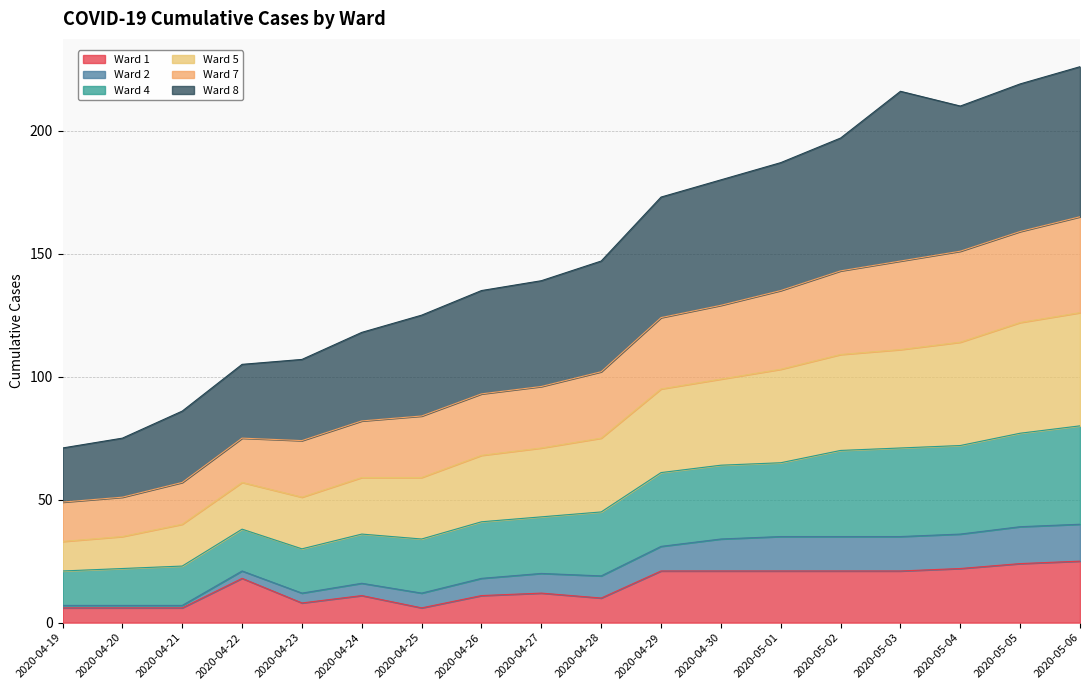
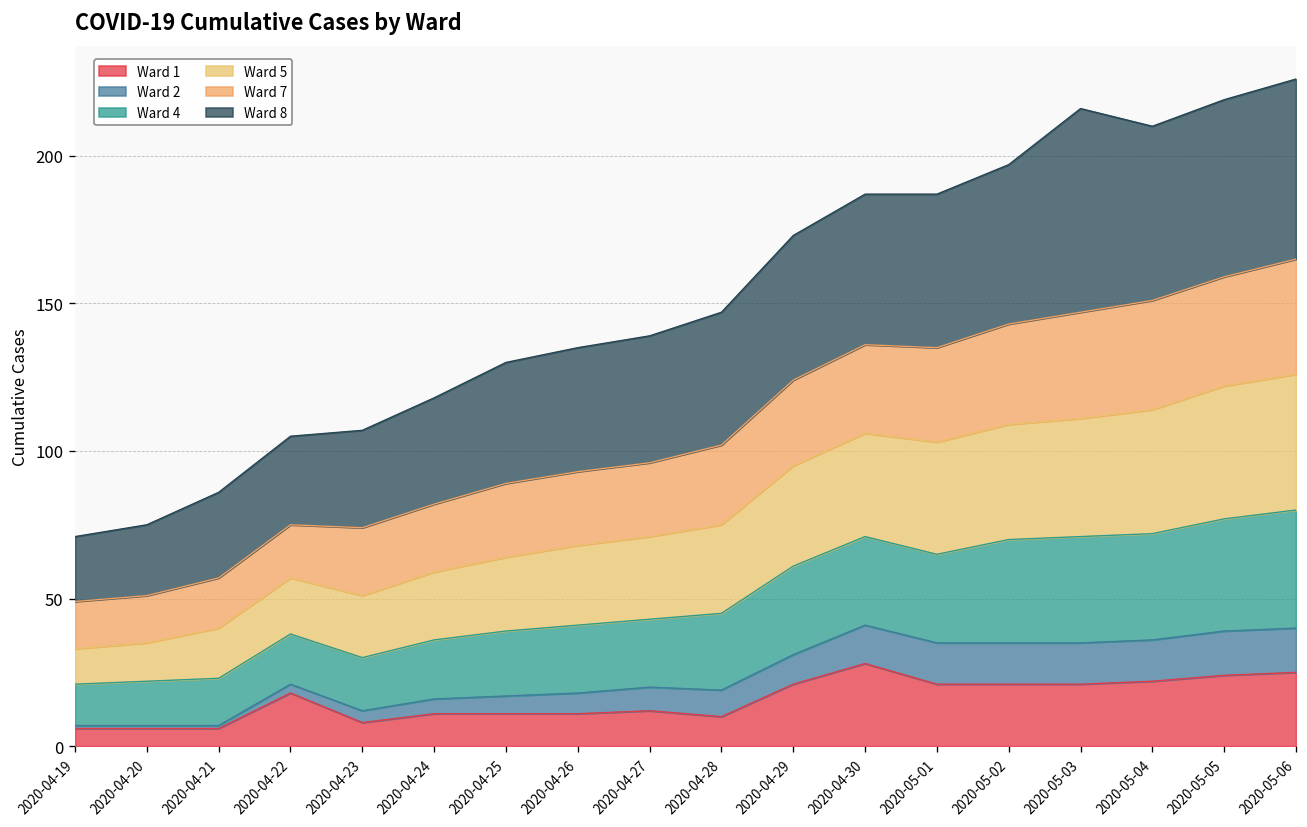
  {
    "Ward 1": {
      "2020-04-22": 18,
      "2020-04-23": 8,
      "2020-04-24": 11,
-     "2020-04-25": 6,
+     "2020-04-25": 11,
      "2020-04-26": 11,
      "2020-04-27": 12,
      "2020-04-28": 10,
      "2020-04-29": 21,
-     "2020-04-30": 21,
+     "2020-04-30": 28,
      "2020-05-01": 21,
      "2020-05-02": 21,
      "2020-05-03": 21,
      "2020-05-04": 22,
      "2020-05-05": 24,
      "2020-05-06": 25
    },
    "Ward 8": {
      "2020-04-19": 22,
      "2020-04-20": 24,
      "2020-04-21": 29,
      "2020-04-22": 30,
      "2020-04-23": 33,
      "2020-04-24": 36,
      "2020-04-25": 41,
      "2020-04-26": 42,
      "2020-04-27": 43,
      "2020-04-28": 45,
      "2020-04-29": 49,
      "2020-04-30": 51,
      "2020-05-01": 52,
      "2020-05-02": 54,
      "2020-05-03": 69,
      "2020-05-04": 59,
      "2020-05-05": 60,
      "2020-05-06": 61
    }
  }
